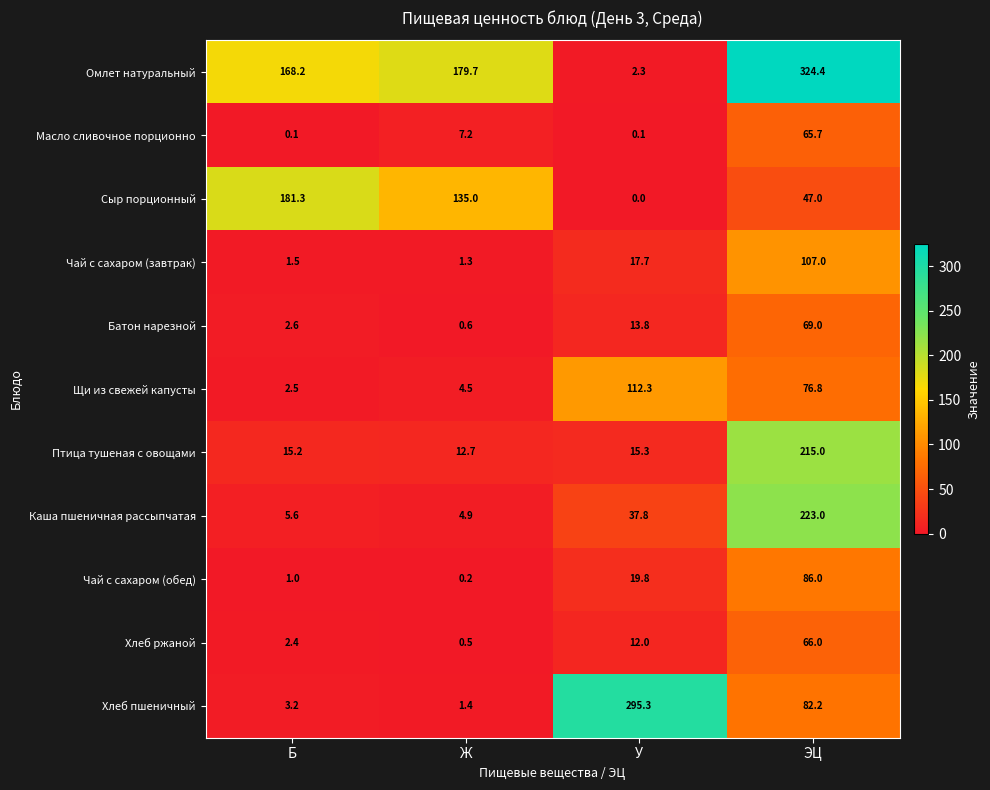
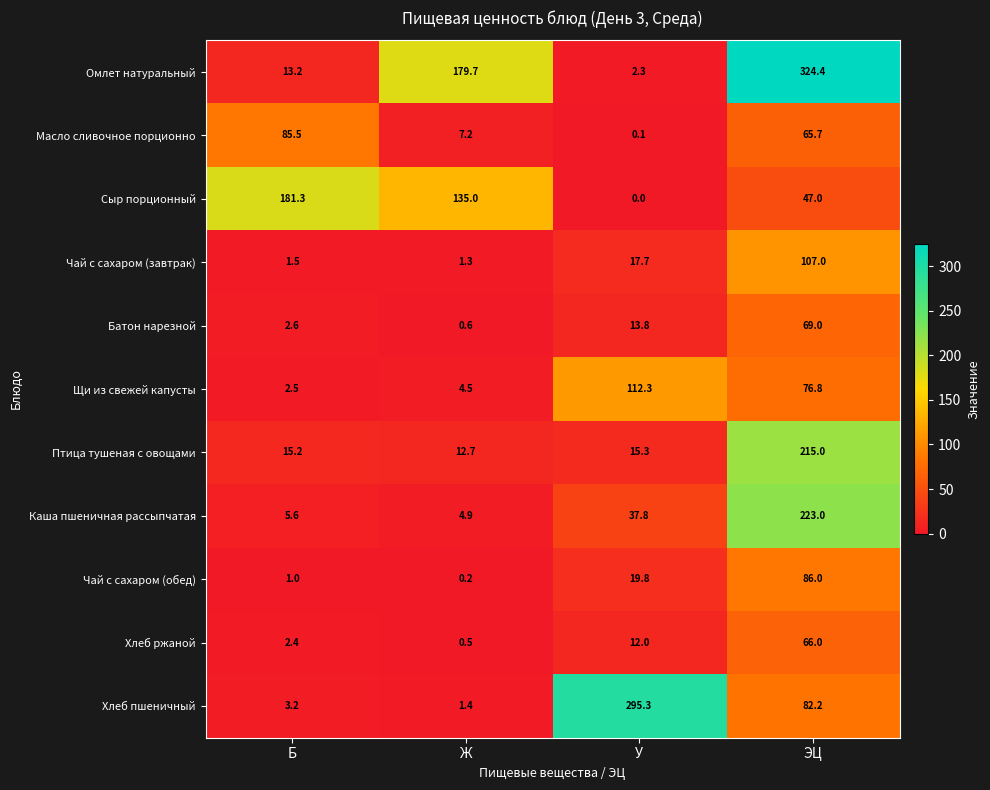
  {
    "Омлет натуральный": {
-     "Б": 168.2,
+     "Б": 13.2,
      "Ж": 179.7,
      "У": 2.3,
      "ЭЦ": 324.4
    },
    "Масло сливочное порционно": {
-     "Б": 0.1,
+     "Б": 85.5,
      "Ж": 7.2,
      "У": 0.1,
      "ЭЦ": 65.7
    },
    "Сыр порционный": {
      "Б": 181.3,
      "Ж": 135.0,
      "У": 0.0,
      "ЭЦ": 47.0
    },
    "Чай с сахаром (завтрак)": {
      "Б": 1.5,
      "Ж": 1.3,
      "У": 17.7,
      "ЭЦ": 107.0
    },
    "Батон нарезной": {
      "Б": 2.6,
      "Ж": 0.6,
      "У": 13.8,
      "ЭЦ": 69.0
    },
    "Щи из свежей капусты": {
      "Б": 2.5,
      "Ж": 4.5,
      "У": 112.3,
      "ЭЦ": 76.8
    },
    "Птица тушеная с овощами": {
      "Б": 15.2,
      "Ж": 12.7,
      "У": 15.3,
      "ЭЦ": 215.0
    },
    "Каша пшеничная рассыпчатая": {
      "Б": 5.6,
      "Ж": 4.9,
      "У": 37.8,
      "ЭЦ": 223.0
    },
    "Чай с сахаром (обед)": {
      "Б": 1.0,
      "Ж": 0.2,
      "У": 19.8,
      "ЭЦ": 86.0
    },
    "Хлеб ржаной": {
      "Б": 2.4,
      "Ж": 0.5,
      "У": 12.0,
      "ЭЦ": 66.0
    },
    "Хлеб пшеничный": {
      "Б": 3.2,
      "Ж": 1.4,
      "У": 295.3,
      "ЭЦ": 82.2
    }
  }
